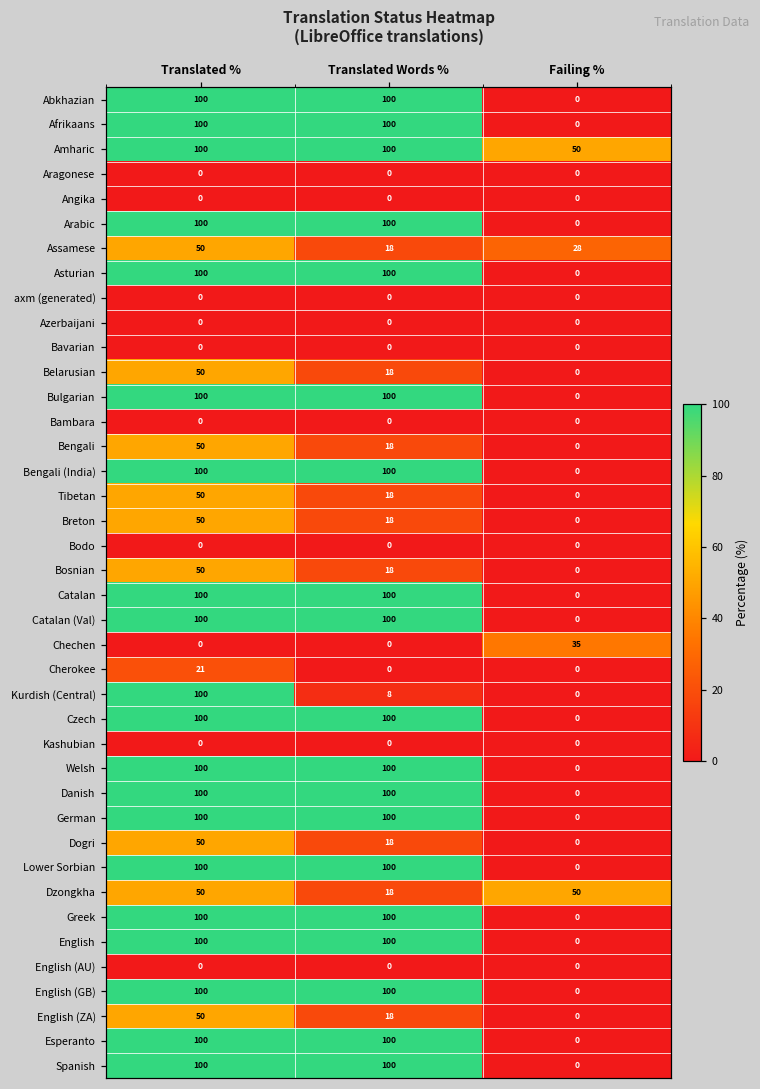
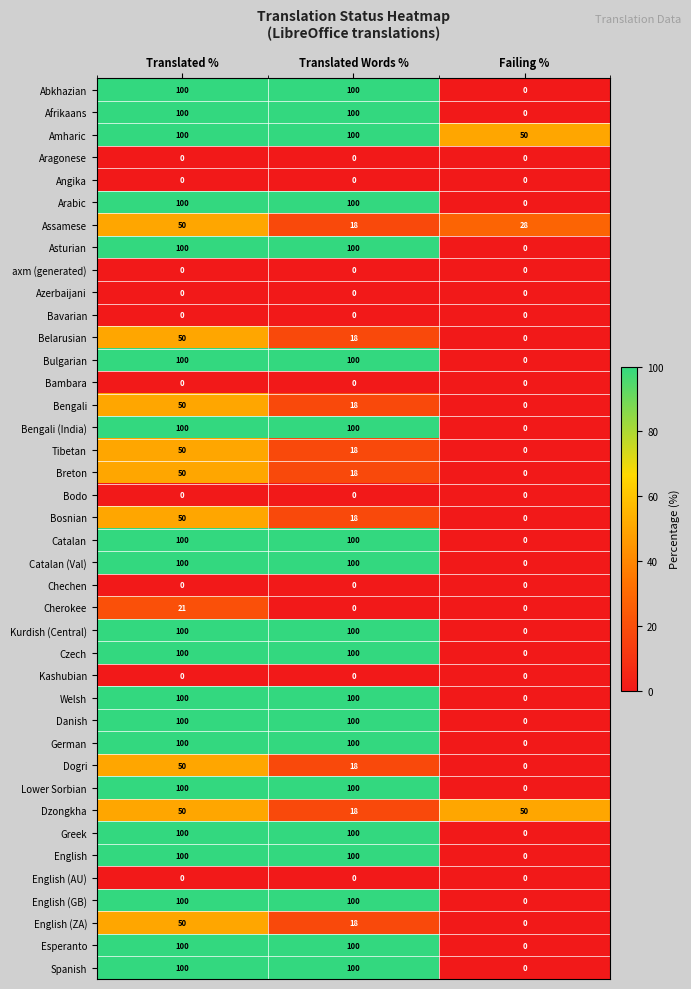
  {
    "Abkhazian": {
      "Translated %": 100,
      "Translated Words %": 100,
      "Failing %": 0
    },
    "Afrikaans": {
      "Translated %": 100,
      "Translated Words %": 100,
      "Failing %": 0
    },
    "Amharic": {
      "Translated %": 100,
      "Translated Words %": 100,
      "Failing %": 50
    },
    "Aragonese": {
      "Translated %": 0,
      "Translated Words %": 0,
      "Failing %": 0
    },
    "Angika": {
      "Translated %": 0,
      "Translated Words %": 0,
      "Failing %": 0
    },
    "Arabic": {
      "Translated %": 100,
      "Translated Words %": 100,
      "Failing %": 0
    },
    "Assamese": {
      "Translated %": 50,
      "Translated Words %": 18,
      "Failing %": 28
    },
    "Asturian": {
      "Translated %": 100,
      "Translated Words %": 100,
      "Failing %": 0
    },
    "axm (generated)": {
      "Translated %": 0,
      "Translated Words %": 0,
      "Failing %": 0
    },
    "Azerbaijani": {
      "Translated %": 0,
      "Translated Words %": 0,
      "Failing %": 0
    },
    "Bavarian": {
      "Translated %": 0,
      "Translated Words %": 0,
      "Failing %": 0
    },
    "Belarusian": {
      "Translated %": 50,
      "Translated Words %": 18,
      "Failing %": 0
    },
    "Bulgarian": {
      "Translated %": 100,
      "Translated Words %": 100,
      "Failing %": 0
    },
    "Bambara": {
      "Translated %": 0,
      "Translated Words %": 0,
      "Failing %": 0
    },
    "Bengali": {
      "Translated %": 50,
      "Translated Words %": 18,
      "Failing %": 0
    },
    "Bengali (India)": {
      "Translated %": 100,
      "Translated Words %": 100,
      "Failing %": 0
    },
    "Tibetan": {
      "Translated %": 50,
      "Translated Words %": 18,
      "Failing %": 0
    },
    "Breton": {
      "Translated %": 50,
      "Translated Words %": 18,
      "Failing %": 0
    },
    "Bodo": {
      "Translated %": 0,
      "Translated Words %": 0,
      "Failing %": 0
    },
    "Bosnian": {
      "Translated %": 50,
      "Translated Words %": 18,
      "Failing %": 0
    },
    "Catalan": {
      "Translated %": 100,
      "Translated Words %": 100,
      "Failing %": 0
    },
    "Catalan (Val)": {
      "Translated %": 100,
      "Translated Words %": 100,
      "Failing %": 0
    },
    "Chechen": {
      "Translated %": 0,
      "Translated Words %": 0,
-     "Failing %": 35
+     "Failing %": 0
    },
    "Cherokee": {
      "Translated %": 21,
      "Translated Words %": 0,
      "Failing %": 0
    },
    "Kurdish (Central)": {
      "Translated %": 100,
-     "Translated Words %": 8,
+     "Translated Words %": 100,
      "Failing %": 0
    },
    "Czech": {
      "Translated %": 100,
      "Translated Words %": 100,
      "Failing %": 0
    },
    "Kashubian": {
      "Translated %": 0,
      "Translated Words %": 0,
      "Failing %": 0
    },
    "Welsh": {
      "Translated %": 100,
      "Translated Words %": 100,
      "Failing %": 0
    },
    "Danish": {
      "Translated %": 100,
      "Translated Words %": 100,
      "Failing %": 0
    },
    "German": {
      "Translated %": 100,
      "Translated Words %": 100,
      "Failing %": 0
    },
    "Dogri": {
      "Translated %": 50,
      "Translated Words %": 18,
      "Failing %": 0
    },
    "Lower Sorbian": {
      "Translated %": 100,
      "Translated Words %": 100,
      "Failing %": 0
    },
    "Dzongkha": {
      "Translated %": 50,
      "Translated Words %": 18,
      "Failing %": 50
    },
    "Greek": {
      "Translated %": 100,
      "Translated Words %": 100,
      "Failing %": 0
    },
    "English": {
      "Translated %": 100,
      "Translated Words %": 100,
      "Failing %": 0
    },
    "English (AU)": {
      "Translated %": 0,
      "Translated Words %": 0,
      "Failing %": 0
    },
    "English (GB)": {
      "Translated %": 100,
      "Translated Words %": 100,
      "Failing %": 0
    },
    "English (ZA)": {
      "Translated %": 50,
      "Translated Words %": 18,
      "Failing %": 0
    },
    "Esperanto": {
      "Translated %": 100,
      "Translated Words %": 100,
      "Failing %": 0
    },
    "Spanish": {
      "Translated %": 100,
      "Translated Words %": 100,
      "Failing %": 0
    }
  }
